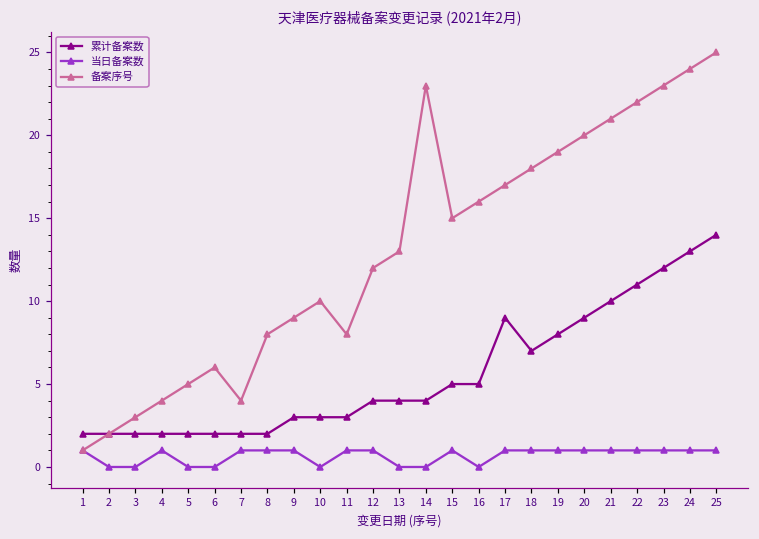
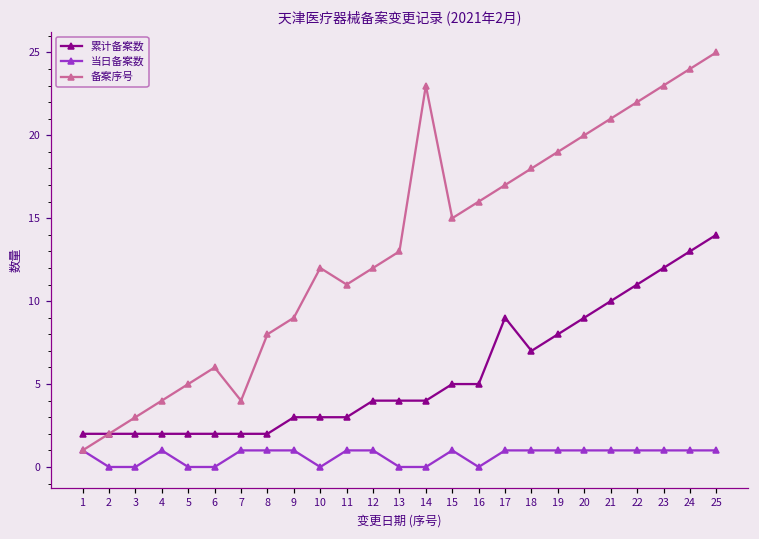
  {
    "累计备案数": {
      "1": 2,
      "3": 2,
      "4": 2,
      "5": 2,
      "6": 2,
      "7": 2,
      "8": 2,
      "9": 3,
      "10": 3,
      "11": 3,
      "12": 4,
      "13": 4,
      "14": 4,
      "15": 5,
      "16": 5,
      "17": 9,
      "18": 7,
      "19": 8,
      "20": 9,
      "21": 10,
      "22": 11,
      "23": 12,
      "24": 13,
      "25": 14
    },
    "当日备案数": {
      "2": 0,
      "3": 0,
      "4": 1,
      "5": 0,
      "6": 0,
      "7": 1,
      "8": 1,
      "9": 1,
      "10": 0,
      "11": 1,
      "12": 1,
      "13": 0,
      "14": 0,
      "15": 1,
      "16": 0,
      "17": 1,
      "18": 1,
      "19": 1,
      "20": 1,
      "21": 1,
      "22": 1,
      "23": 1,
      "24": 1,
      "25": 1
    },
    "备案序号": {
      "3": 3,
      "4": 4,
      "5": 5,
      "6": 6,
      "7": 4,
      "8": 8,
      "9": 9,
-     "10": 10,
-     "11": 8,
+     "10": 12,
+     "11": 11,
      "12": 12,
      "13": 13,
      "14": 23,
      "15": 15,
      "16": 16,
      "17": 17,
      "18": 18,
      "19": 19,
      "20": 20,
      "21": 21,
      "22": 22,
      "23": 23,
      "24": 24,
      "25": 25
    }
  }
